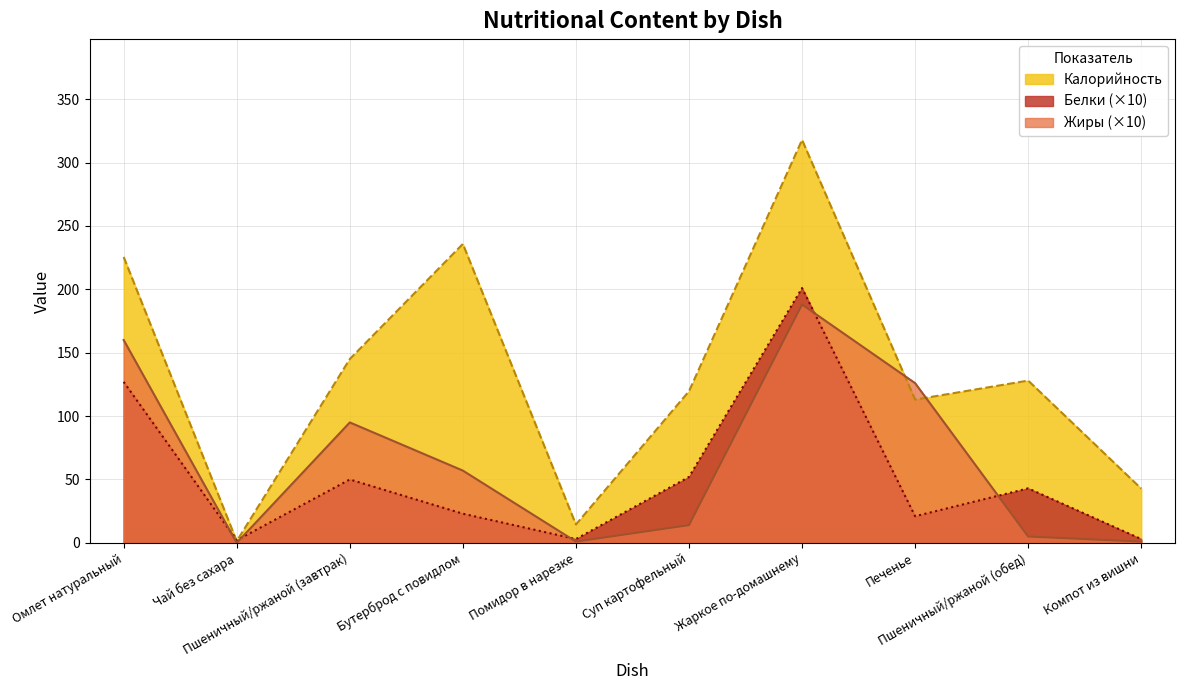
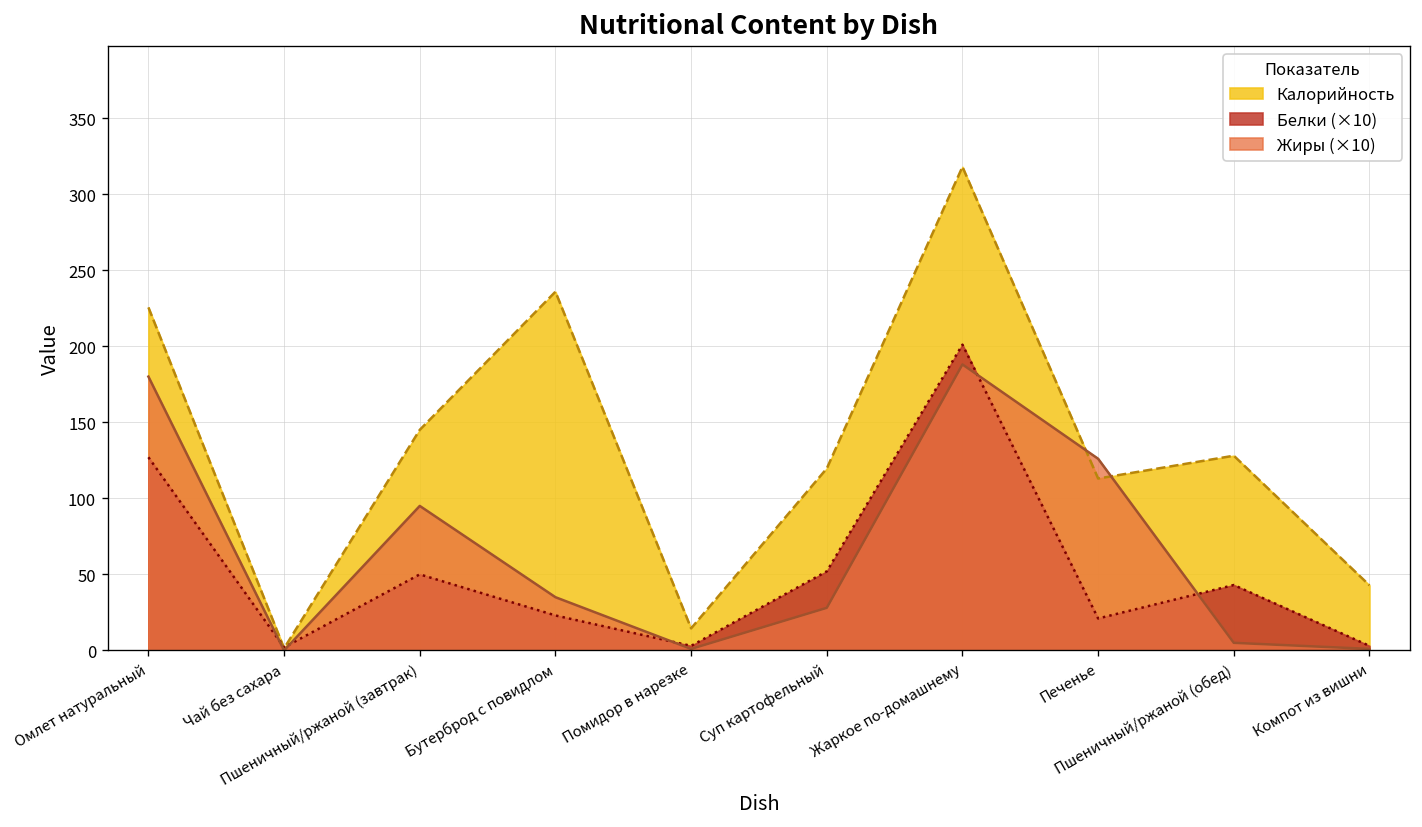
  {
    "Калорийность": {
      "Омлет натуральный": 226,
      "Пшеничный/ржаной (завтрак)": 145,
      "Бутерброд с повидлом": 236,
      "Помидор в нарезке": 15,
      "Суп картофельный": 120,
      "Жаркое по-домашнему": 318,
      "Печенье": 113,
      "Пшеничный/ржаной (обед)": 128,
      "Компот из вишни": 43
    },
    "Белки (×10)": {
      "Омлет натуральный": 127,
      "Пшеничный/ржаной (завтрак)": 50,
      "Бутерброд с повидлом": 23,
      "Суп картофельный": 52,
      "Жаркое по-домашнему": 201,
      "Печенье": 21,
      "Пшеничный/ржаной (обед)": 43
    },
    "Жиры (×10)": {
-     "Омлет натуральный": 160,
+     "Омлет натуральный": 180,
      "Пшеничный/ржаной (завтрак)": 95,
-     "Бутерброд с повидлом": 57,
-     "Суп картофельный": 14,
+     "Бутерброд с повидлом": 35,
+     "Суп картофельный": 28,
      "Жаркое по-домашнему": 188,
      "Печенье": 126,
      "Пшеничный/ржаной (обед)": 5
    }
  }
